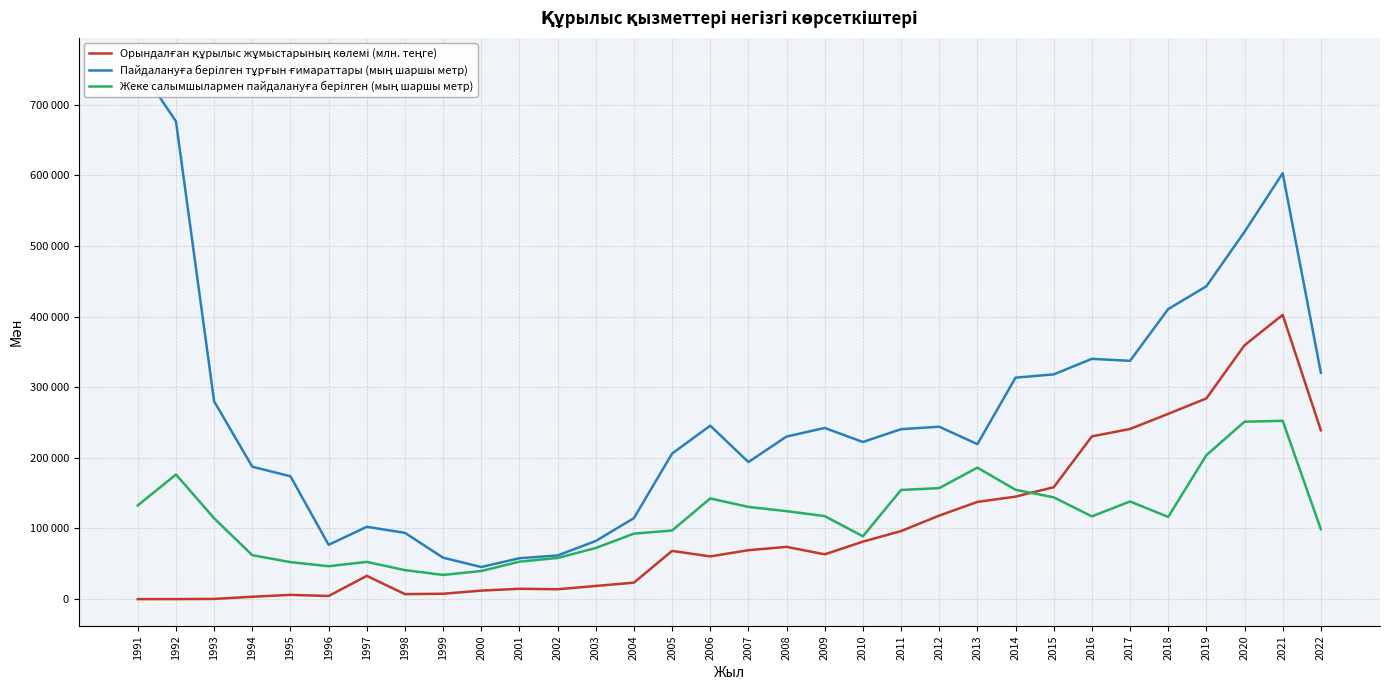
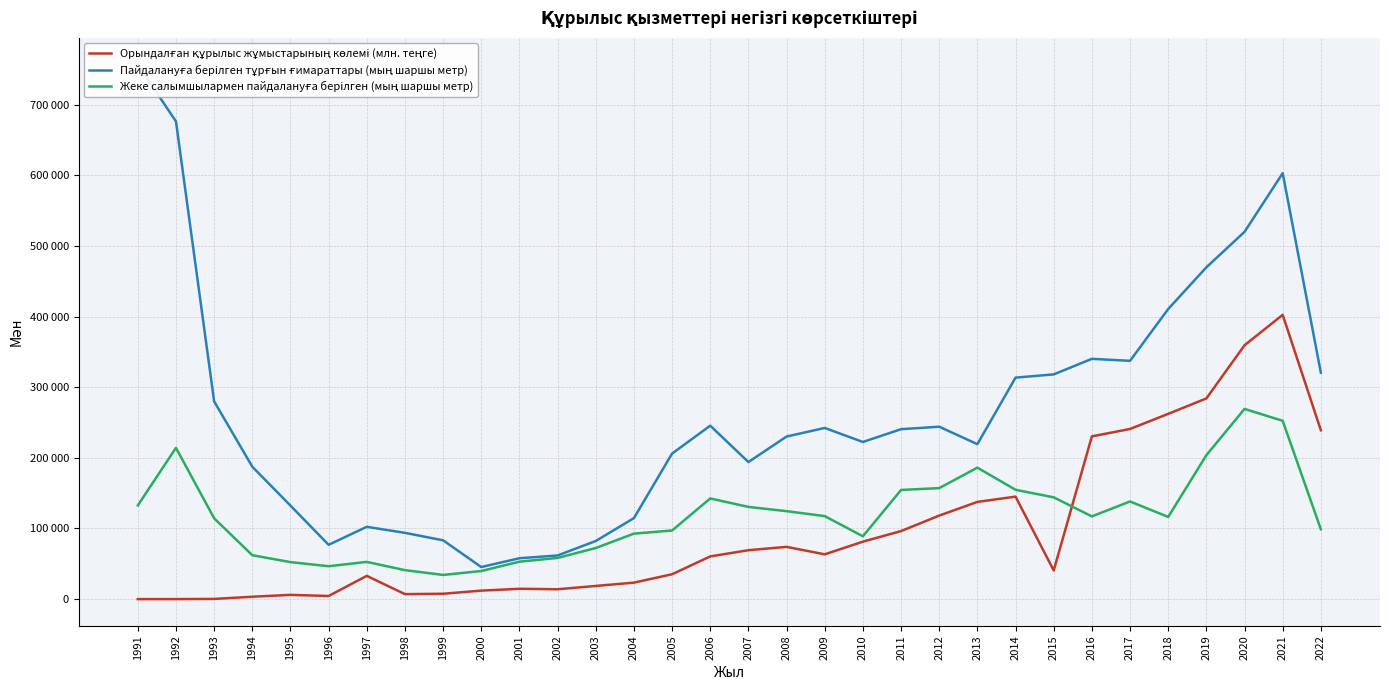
  {
    "Орындалған құрылыс жұмыстарының көлемі (млн. теңге)": {
      "1991": 0,
      "1992": 0,
      "1993": 0,
      "1994": 0,
      "1995": 10000,
      "1996": 0,
      "1997": 30000,
      "1998": 10000,
      "1999": 10000,
      "2000": 10000,
      "2001": 10000,
      "2002": 10000,
      "2003": 20000,
      "2004": 20000,
-     "2005": 70000,
+     "2005": 40000,
      "2006": 60000,
      "2007": 70000,
      "2008": 70000,
      "2009": 60000,
      "2010": 80000,
      "2011": 100000,
      "2012": 120000,
      "2013": 140000,
      "2014": 150000,
-     "2015": 160000,
+     "2015": 40000,
      "2016": 230000,
      "2017": 240000,
      "2018": 260000,
      "2019": 280000,
      "2020": 360000,
      "2021": 400000,
      "2022": 240000
    },
    "Пайдалануға берілген тұрғын ғимараттары (мың шаршы метр)": {
      "1992": 680000,
      "1993": 280000,
      "1994": 190000,
-     "1995": 170000,
+     "1995": 130000,
      "1996": 80000,
      "1997": 100000,
      "1998": 90000,
-     "1999": 60000,
+     "1999": 80000,
      "2000": 50000,
      "2001": 60000,
      "2003": 80000,
      "2004": 110000,
      "2005": 210000,
      "2006": 250000,
      "2007": 190000,
      "2008": 230000,
      "2009": 240000,
      "2010": 220000,
      "2011": 240000,
      "2012": 240000,
      "2013": 220000,
      "2014": 310000,
      "2015": 320000,
      "2016": 340000,
      "2017": 340000,
      "2018": 410000,
-     "2019": 440000,
+     "2019": 470000,
      "2020": 520000,
      "2021": 600000,
      "2022": 320000
    },
    "Жеке салымшылармен пайдалануға берілген (мың шаршы метр)": {
      "1991": 130000,
-     "1992": 180000,
+     "1992": 210000,
      "1993": 110000,
      "1994": 60000,
      "1995": 50000,
      "1996": 50000,
      "1997": 50000,
      "1998": 40000,
      "1999": 30000,
      "2000": 40000,
      "2001": 50000,
      "2003": 70000,
      "2004": 90000,
      "2005": 100000,
      "2006": 140000,
      "2007": 130000,
      "2008": 120000,
      "2009": 120000,
      "2010": 90000,
      "2011": 150000,
      "2012": 160000,
      "2013": 190000,
      "2014": 150000,
      "2015": 140000,
      "2016": 120000,
      "2017": 140000,
      "2018": 120000,
      "2019": 200000,
-     "2020": 250000,
+     "2020": 270000,
      "2021": 250000,
      "2022": 100000
    }
  }
